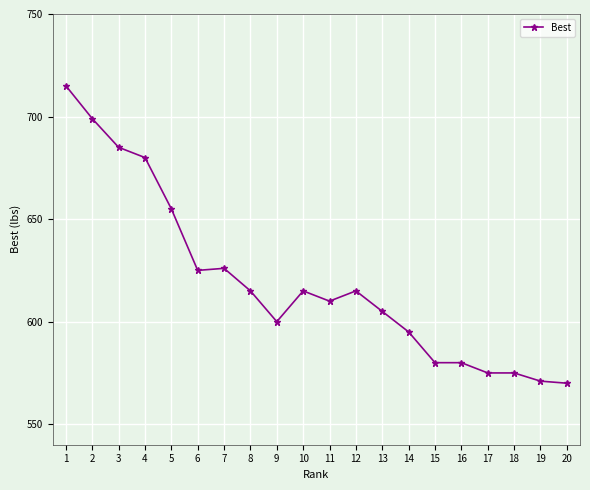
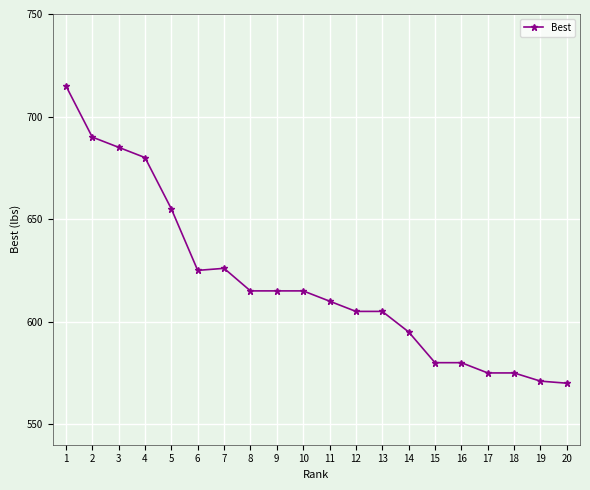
  {
    "1": 715,
-   "2": 699,
+   "2": 690,
    "3": 685,
    "4": 680,
    "5": 655,
    "6": 625,
    "7": 626,
    "8": 615,
-   "9": 600,
+   "9": 615,
    "10": 615,
    "11": 610,
-   "12": 615,
+   "12": 605,
    "13": 605,
    "14": 595,
    "15": 580,
    "16": 580,
    "17": 575,
    "18": 575,
    "19": 571,
    "20": 570
  }
